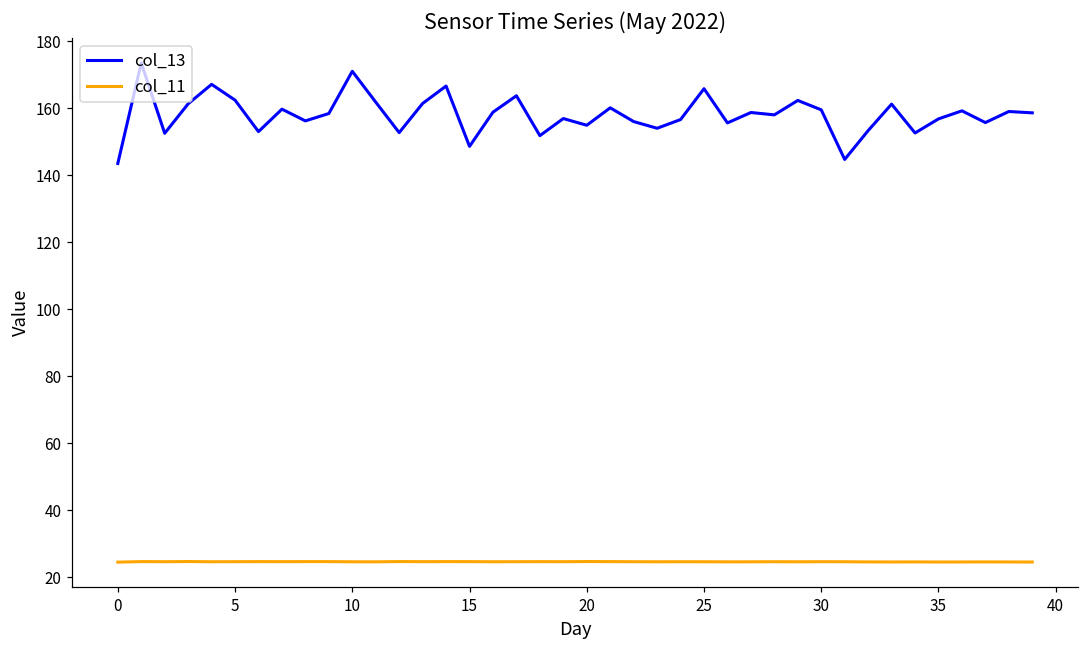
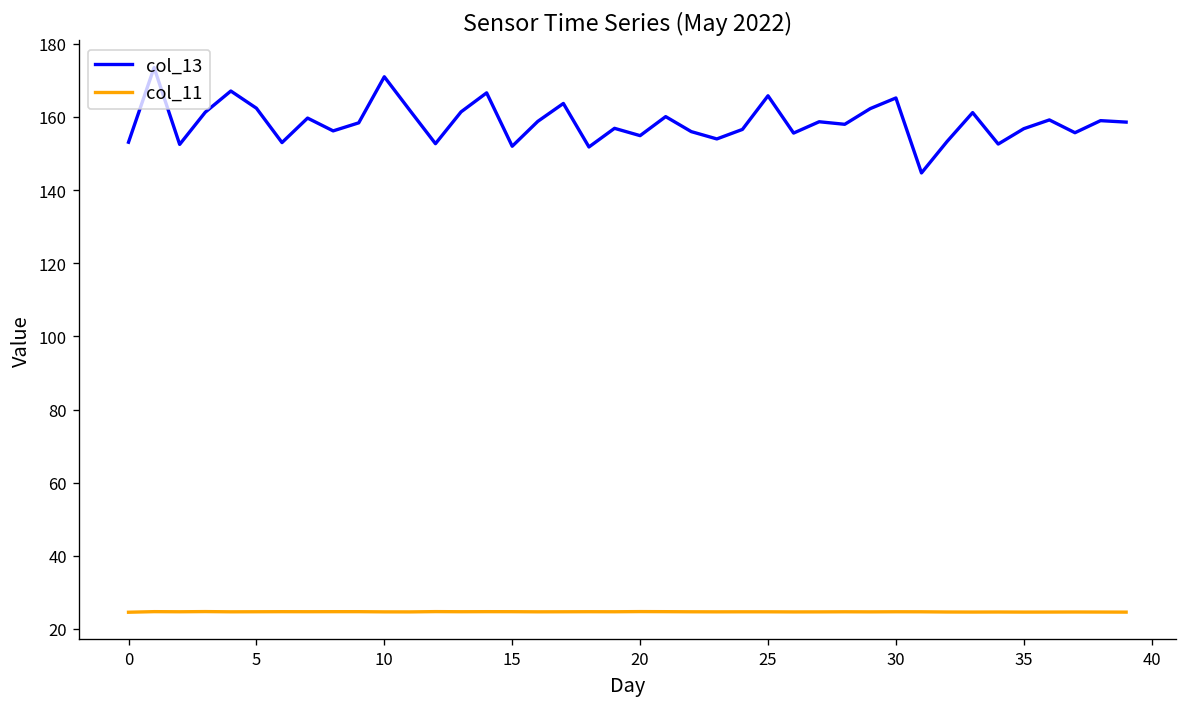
  {
    "col_13": {
-     "0": 144,
+     "0": 153,
      "5": 162,
      "10": 171,
-     "15": 149,
+     "15": 152,
      "20": 155,
      "25": 166,
-     "30": 160,
+     "30": 165,
      "35": 157
    },
    "col_11": {
      "0": 25,
      "5": 25,
      "10": 25,
      "15": 25,
      "20": 25,
      "25": 25,
      "30": 25,
      "35": 25
    }
  }
